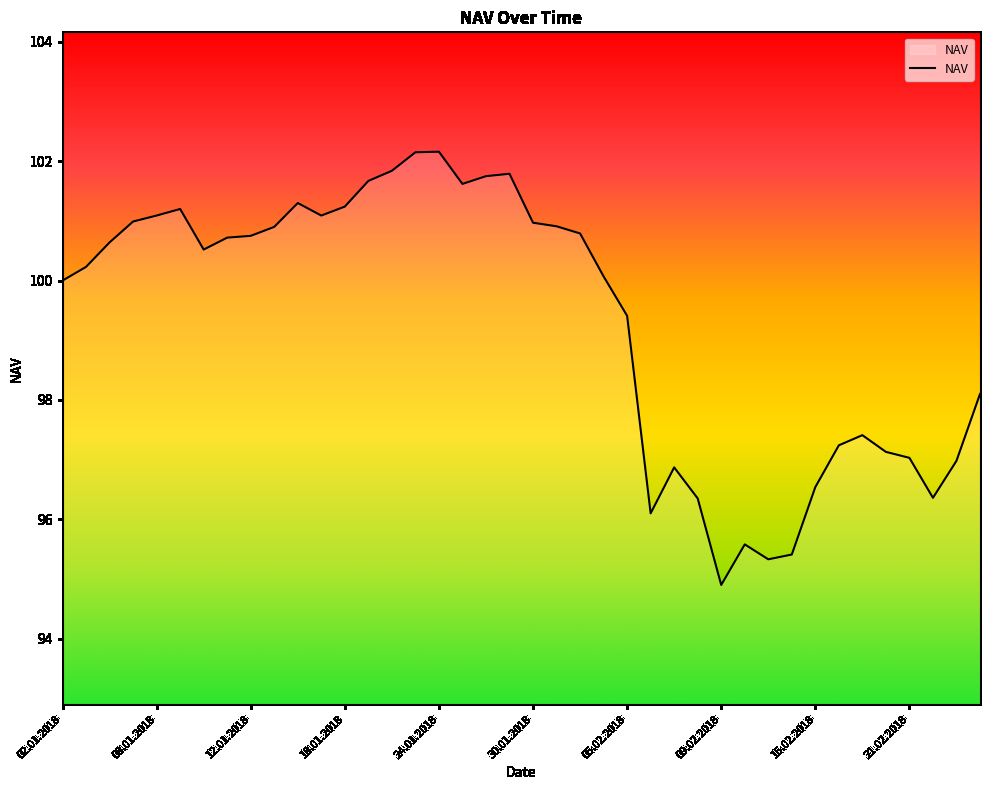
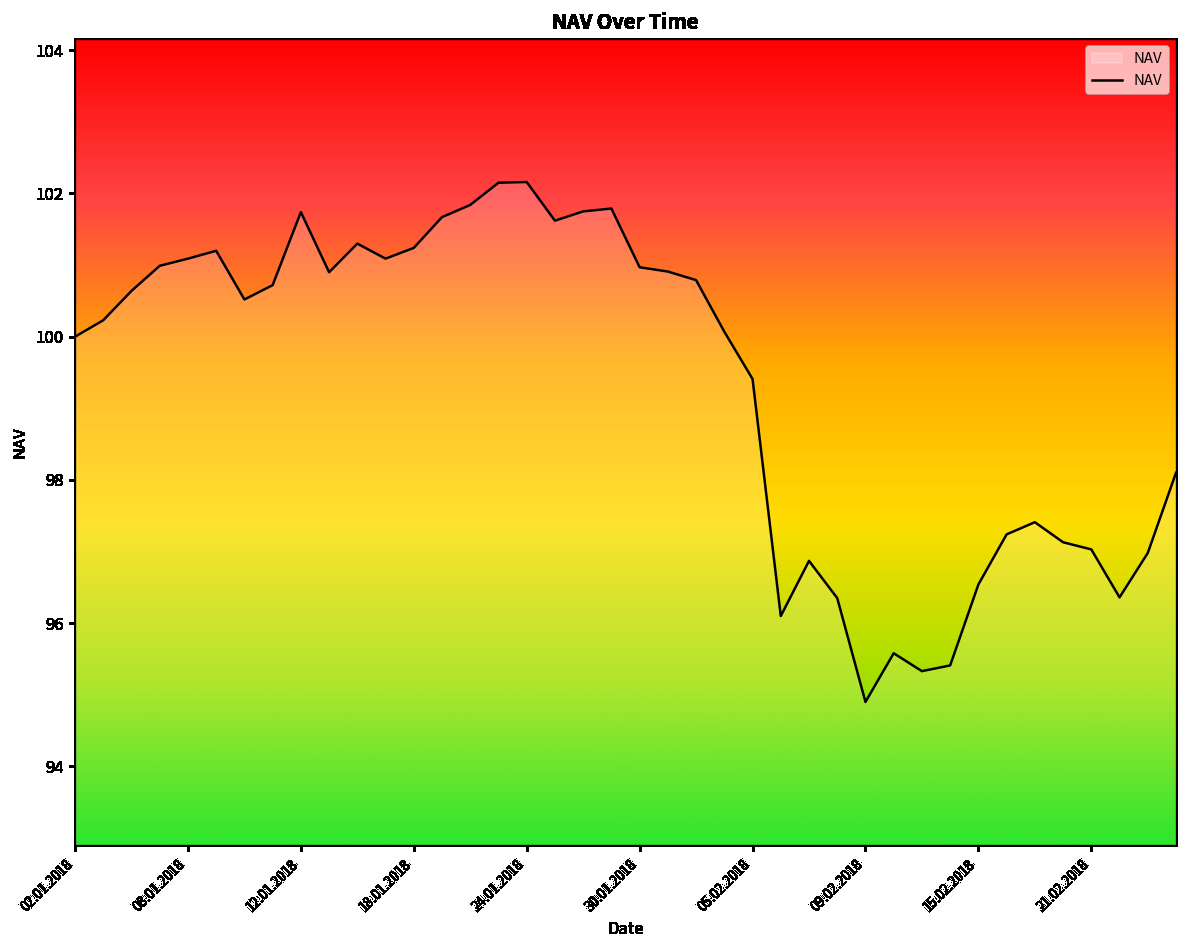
  {
    "02.01.2018": 100.0,
    "08.01.2018": 101.1,
-   "12.01.2018": 100.8,
+   "12.01.2018": 101.7,
    "18.01.2018": 101.2,
    "24.01.2018": 102.2,
    "30.01.2018": 101.0,
    "05.02.2018": 99.4,
    "09.02.2018": 94.9,
    "15.02.2018": 96.5,
    "21.02.2018": 97.0
  }
